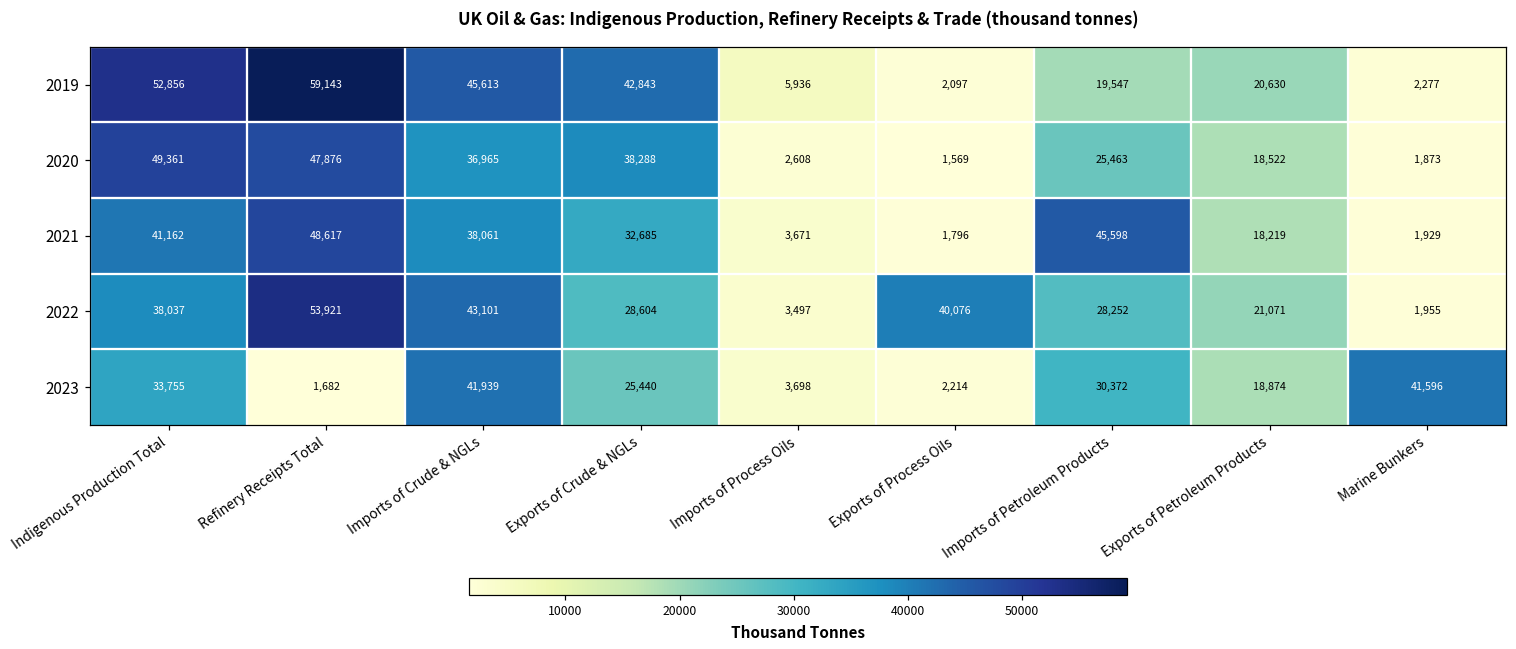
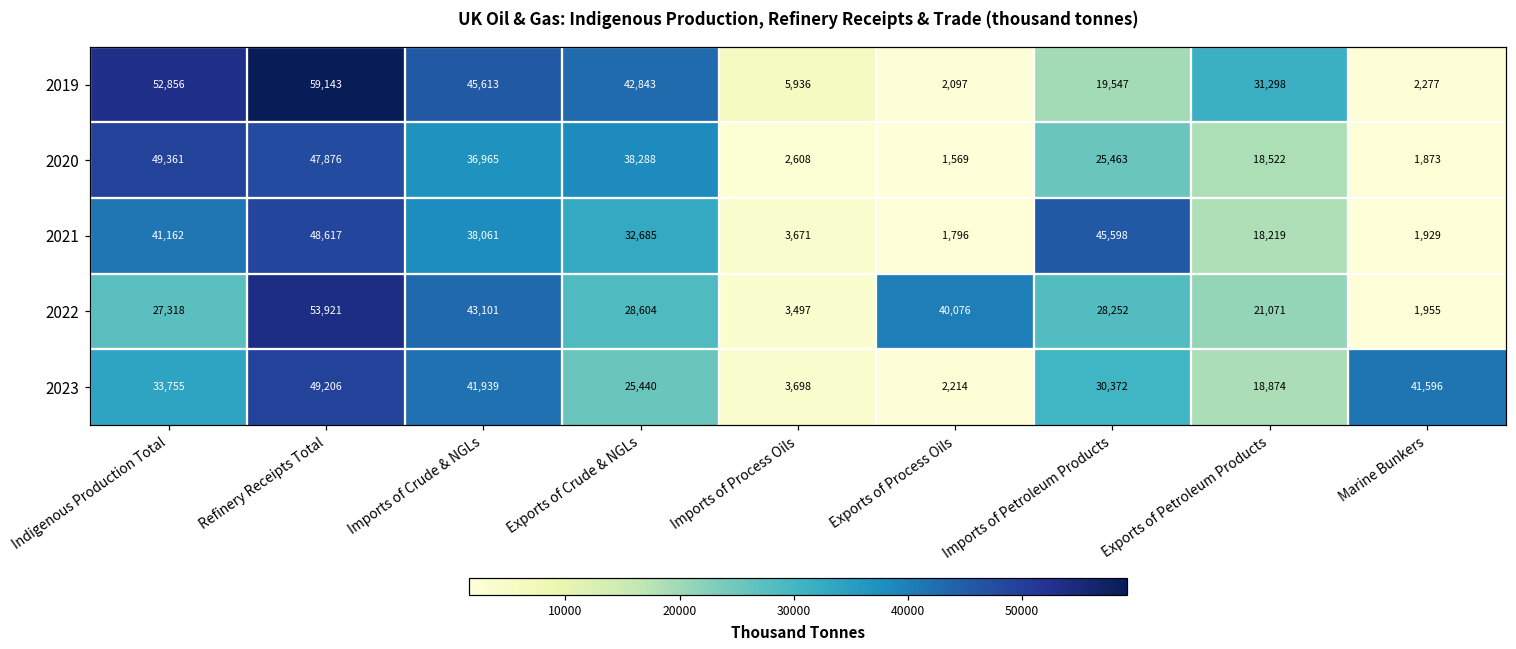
  {
    "2019": {
      "Indigenous Production Total": "52,856",
      "Refinery Receipts Total": "59,143",
      "Imports of Crude & NGLs": "45,613",
      "Exports of Crude & NGLs": "42,843",
      "Imports of Process Oils": "5,936",
      "Exports of Process Oils": "2,097",
      "Imports of Petroleum Products": "19,547",
-     "Exports of Petroleum Products": "20,630",
+     "Exports of Petroleum Products": "31,298",
      "Marine Bunkers": "2,277"
    },
    "2020": {
      "Indigenous Production Total": "49,361",
      "Refinery Receipts Total": "47,876",
      "Imports of Crude & NGLs": "36,965",
      "Exports of Crude & NGLs": "38,288",
      "Imports of Process Oils": "2,608",
      "Exports of Process Oils": "1,569",
      "Imports of Petroleum Products": "25,463",
      "Exports of Petroleum Products": "18,522",
      "Marine Bunkers": "1,873"
    },
    "2021": {
      "Indigenous Production Total": "41,162",
      "Refinery Receipts Total": "48,617",
      "Imports of Crude & NGLs": "38,061",
      "Exports of Crude & NGLs": "32,685",
      "Imports of Process Oils": "3,671",
      "Exports of Process Oils": "1,796",
      "Imports of Petroleum Products": "45,598",
      "Exports of Petroleum Products": "18,219",
      "Marine Bunkers": "1,929"
    },
    "2022": {
-     "Indigenous Production Total": "38,037",
+     "Indigenous Production Total": "27,318",
      "Refinery Receipts Total": "53,921",
      "Imports of Crude & NGLs": "43,101",
      "Exports of Crude & NGLs": "28,604",
      "Imports of Process Oils": "3,497",
      "Exports of Process Oils": "40,076",
      "Imports of Petroleum Products": "28,252",
      "Exports of Petroleum Products": "21,071",
      "Marine Bunkers": "1,955"
    },
    "2023": {
      "Indigenous Production Total": "33,755",
-     "Refinery Receipts Total": "1,682",
+     "Refinery Receipts Total": "49,206",
      "Imports of Crude & NGLs": "41,939",
      "Exports of Crude & NGLs": "25,440",
      "Imports of Process Oils": "3,698",
      "Exports of Process Oils": "2,214",
      "Imports of Petroleum Products": "30,372",
      "Exports of Petroleum Products": "18,874",
      "Marine Bunkers": "41,596"
    }
  }
